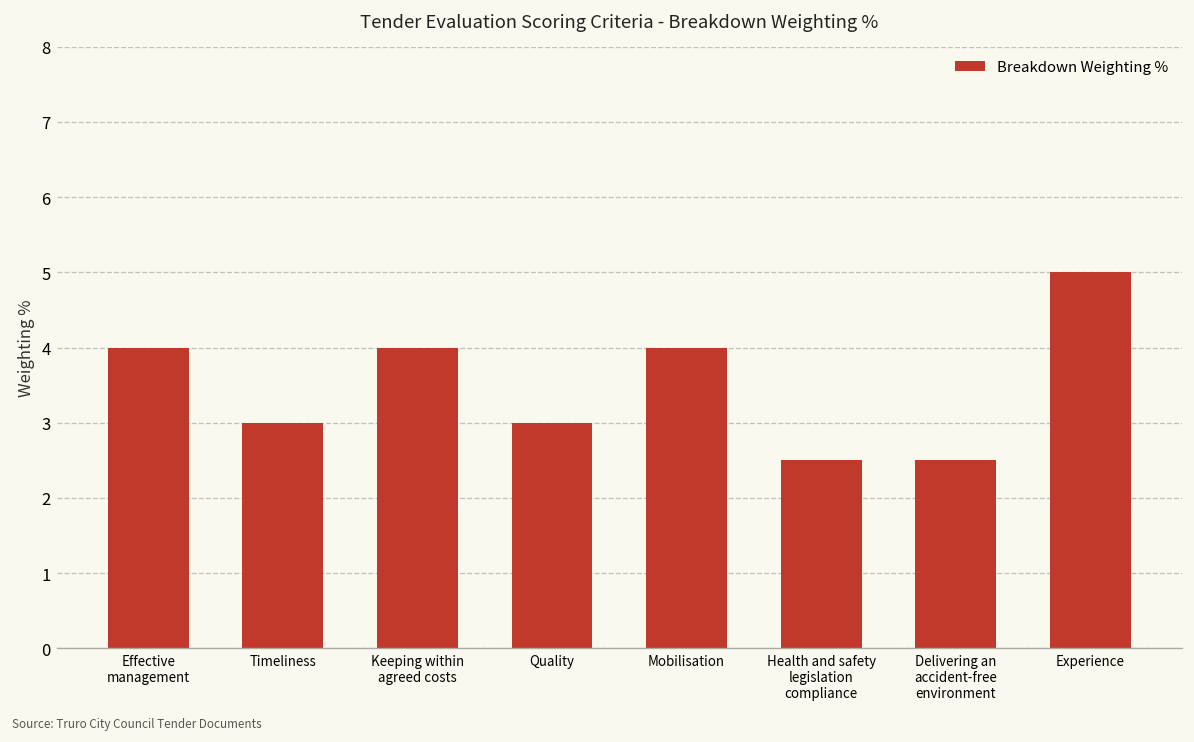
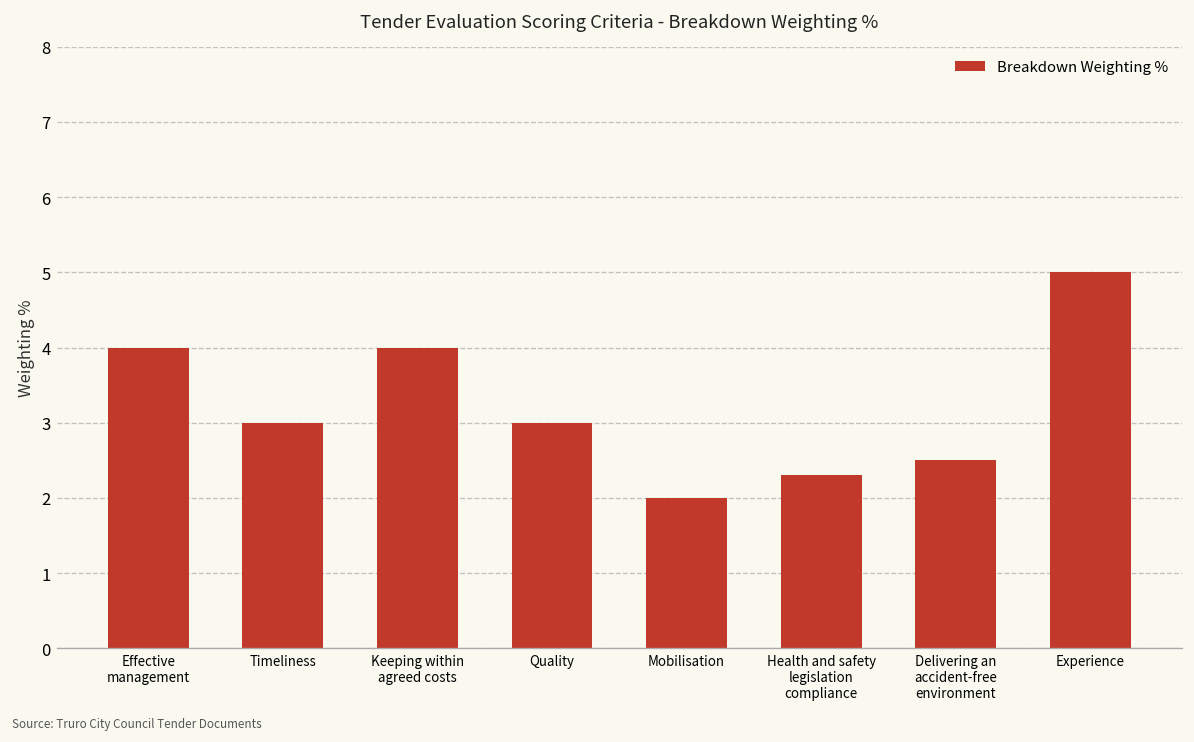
  {
    "Effective management": 4.0,
    "Timeliness": 3.0,
    "Keeping within agreed costs": 4.0,
    "Quality": 3.0,
-   "Mobilisation": 4,
-   "Health and safety legislation compliance": 2.5,
+   "Mobilisation": 2,
+   "Health and safety legislation compliance": 2.3,
    "Delivering an accident-free environment": 2.5,
    "Experience": 5.0
  }
